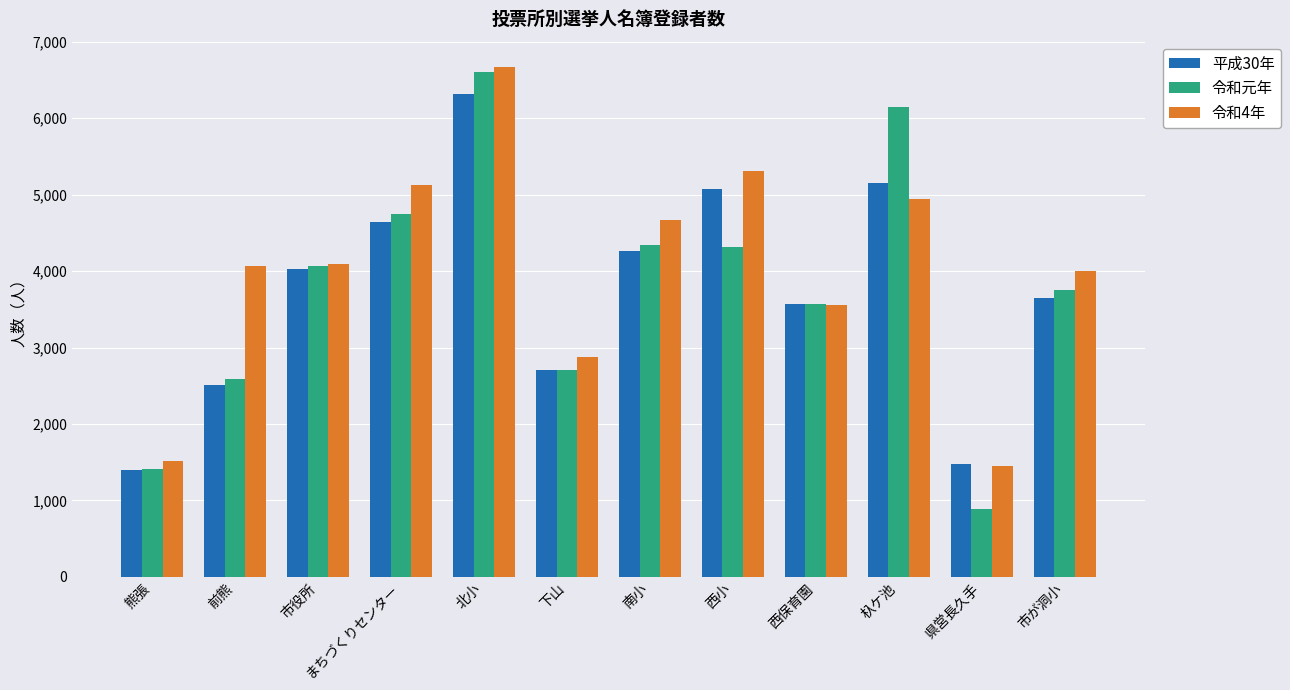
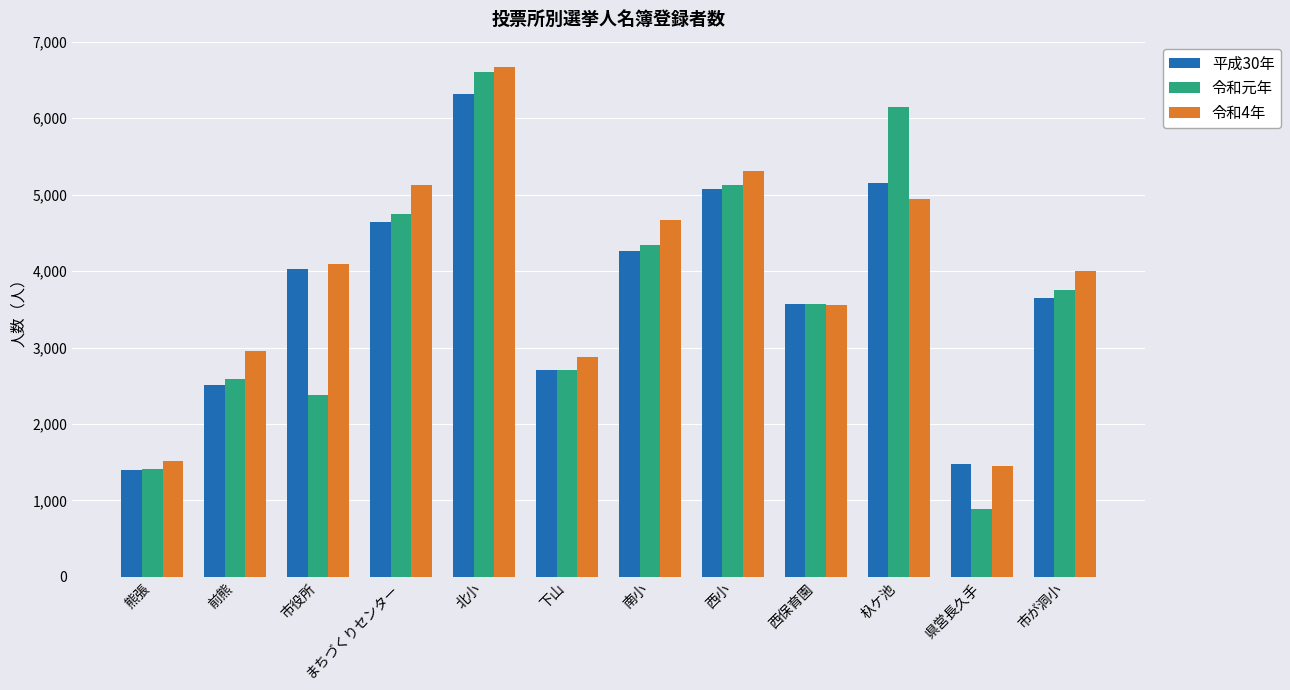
  {
    "平成30年": {
      "熊張": "1,400",
      "前熊": "2,500",
      "市役所": "4,000",
      "まちづくりセンター": "4,600",
      "北小": "6,300",
      "下山": "2,700",
      "南小": "4,300",
      "西小": "5,100",
      "西保育園": "3,600",
      "杁ケ池": "5,200",
      "県営長久手": "1,500",
      "市が洞小": "3,700"
    },
    "令和元年": {
      "熊張": "1,400",
      "前熊": "2,600",
-     "市役所": "4,100",
+     "市役所": "2,400",
      "まちづくりセンター": "4,700",
      "北小": "6,600",
      "下山": "2,700",
      "南小": "4,300",
-     "西小": "4,300",
+     "西小": "5,100",
      "西保育園": "3,600",
      "杁ケ池": "6,100",
      "県営長久手": "900",
      "市が洞小": "3,700"
    },
    "令和4年": {
      "熊張": "1,500",
-     "前熊": "4,100",
+     "前熊": "3,000",
      "市役所": "4,100",
      "まちづくりセンター": "5,100",
      "北小": "6,700",
      "下山": "2,900",
      "南小": "4,700",
      "西小": "5,300",
      "西保育園": "3,600",
      "杁ケ池": "4,900",
      "県営長久手": "1,500",
      "市が洞小": "4,000"
    }
  }
